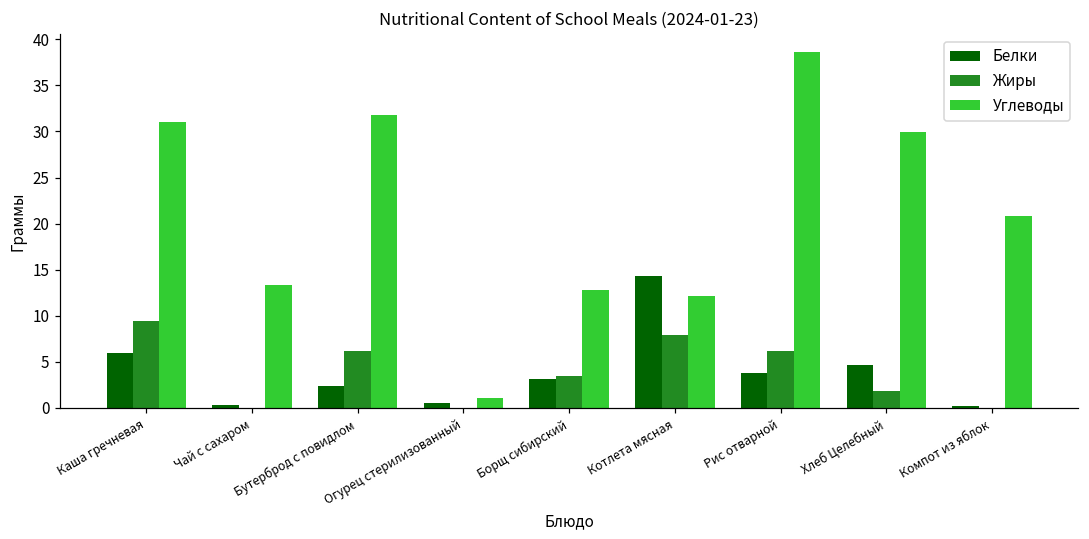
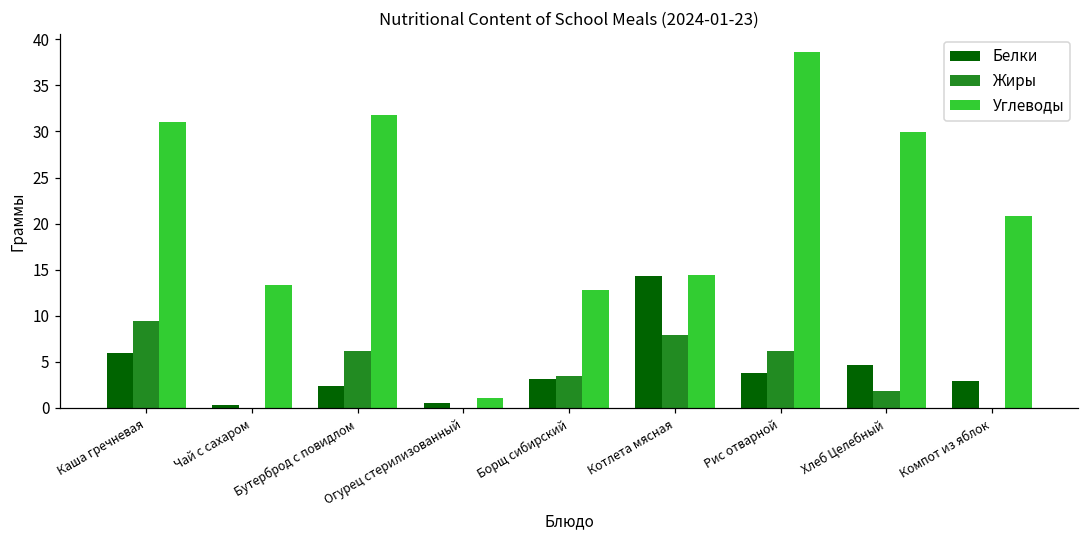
  {
    "Белки": {
      "Каша гречневая": 6,
      "Чай с сахаром": 0,
      "Бутерброд с повидлом": 2,
      "Огурец стерилизованный": 0,
      "Борщ сибирский": 3,
      "Котлета мясная": 14,
      "Рис отварной": 4,
      "Хлеб Целебный": 5,
-     "Компот из яблок": 0
+     "Компот из яблок": 3
    },
    "Жиры": {
      "Каша гречневая": 9,
      "Чай с сахаром": 0,
      "Бутерброд с повидлом": 6,
      "Огурец стерилизованный": 0,
      "Борщ сибирский": 3,
      "Котлета мясная": 8,
      "Рис отварной": 6,
      "Хлеб Целебный": 2,
      "Компот из яблок": 0
    },
    "Углеводы": {
      "Каша гречневая": 31,
      "Чай с сахаром": 13,
      "Бутерброд с повидлом": 32,
      "Огурец стерилизованный": 1,
      "Борщ сибирский": 13,
-     "Котлета мясная": 12,
+     "Котлета мясная": 14,
      "Рис отварной": 39,
      "Хлеб Целебный": 30,
      "Компот из яблок": 21
    }
  }
